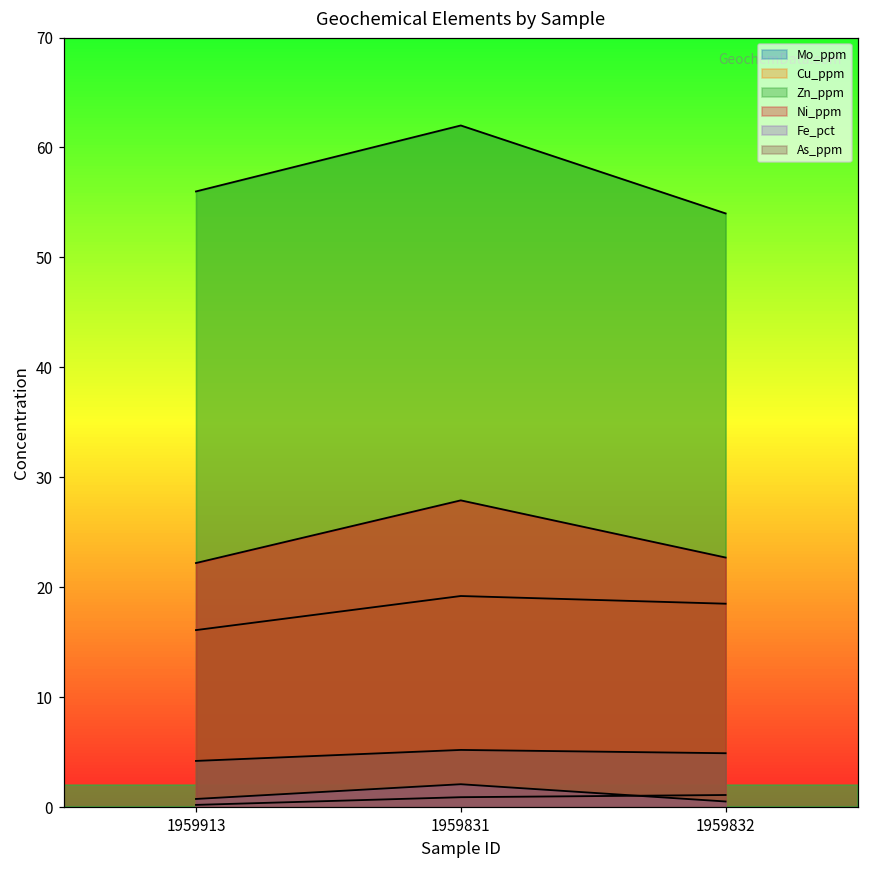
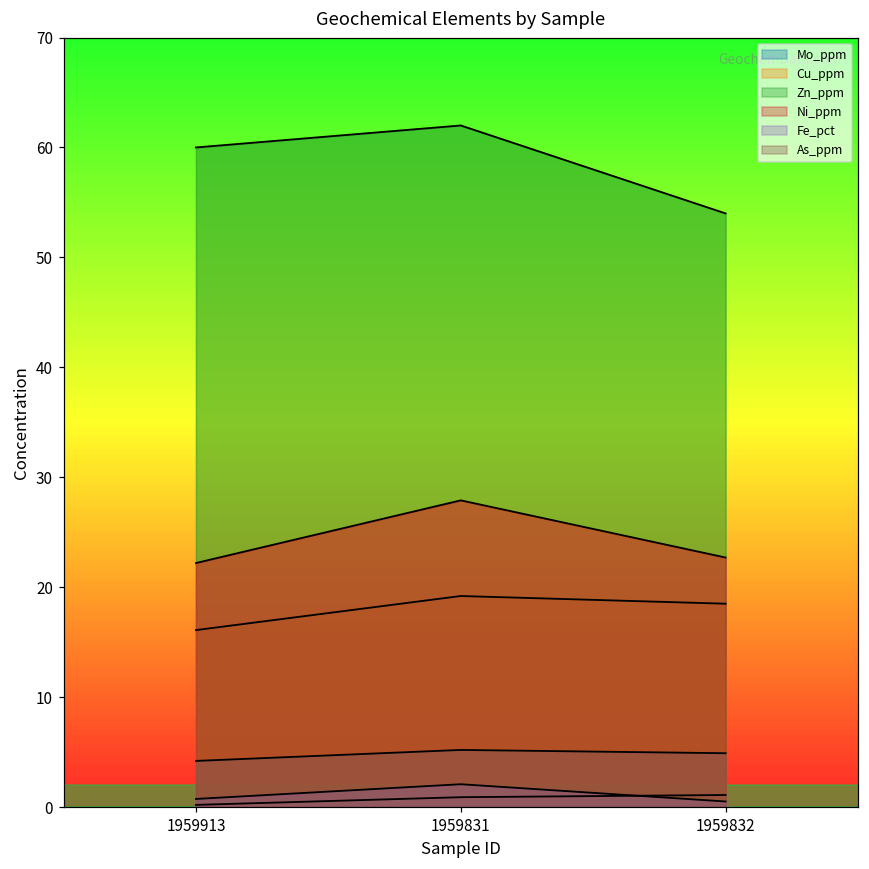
  {
    "Zn_ppm": {
-     "1959913": 56,
+     "1959913": 60,
      "1959831": 62,
      "1959832": 54
    },
    "Fe_pct": {
      "1959831": 2
    }
  }
